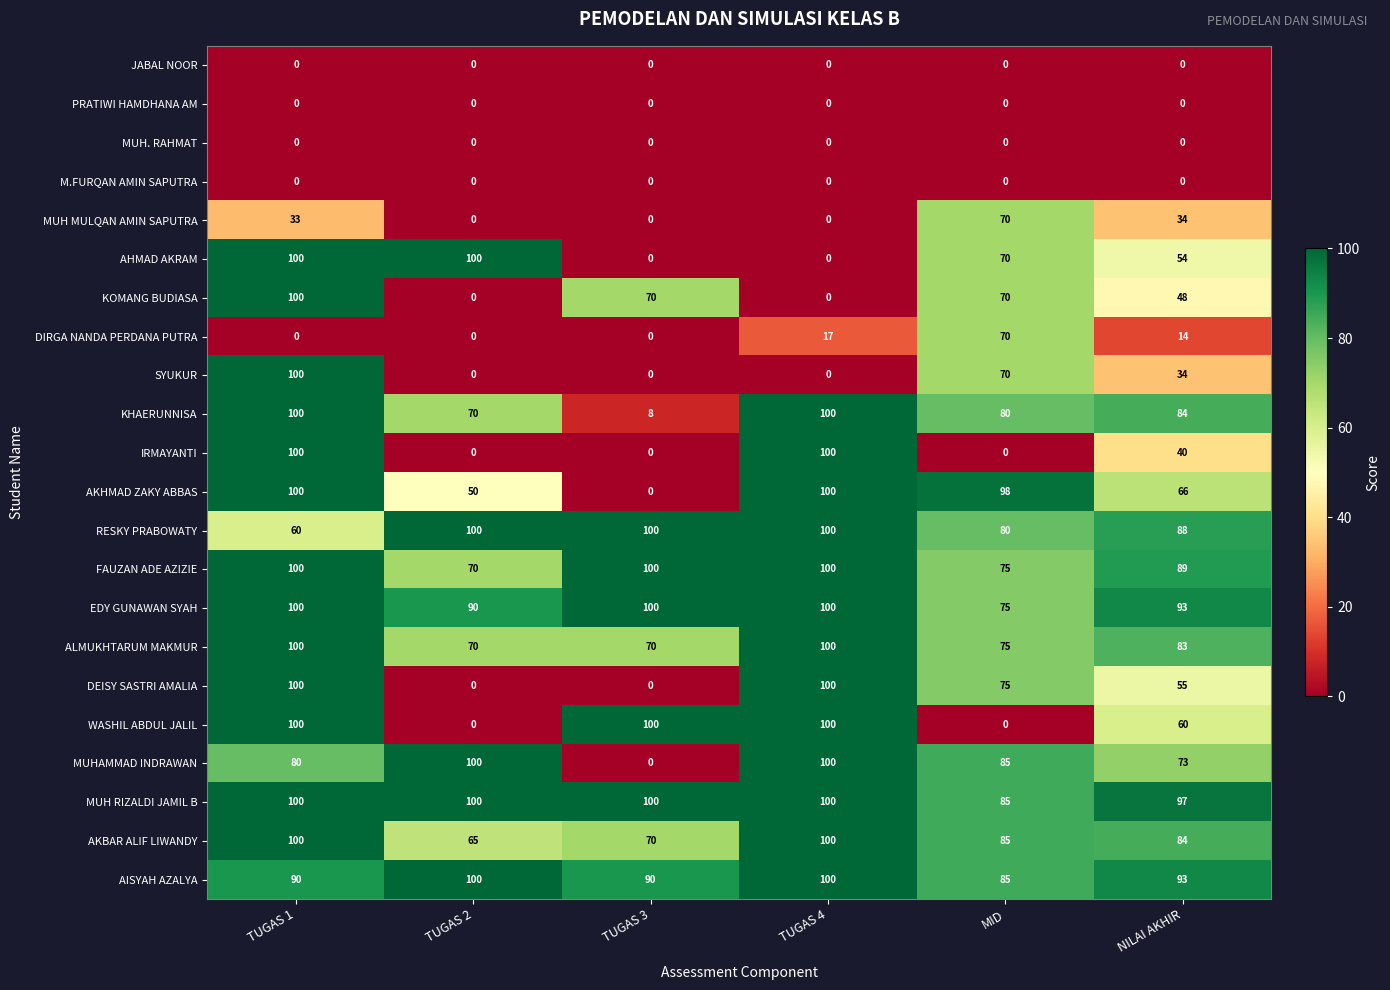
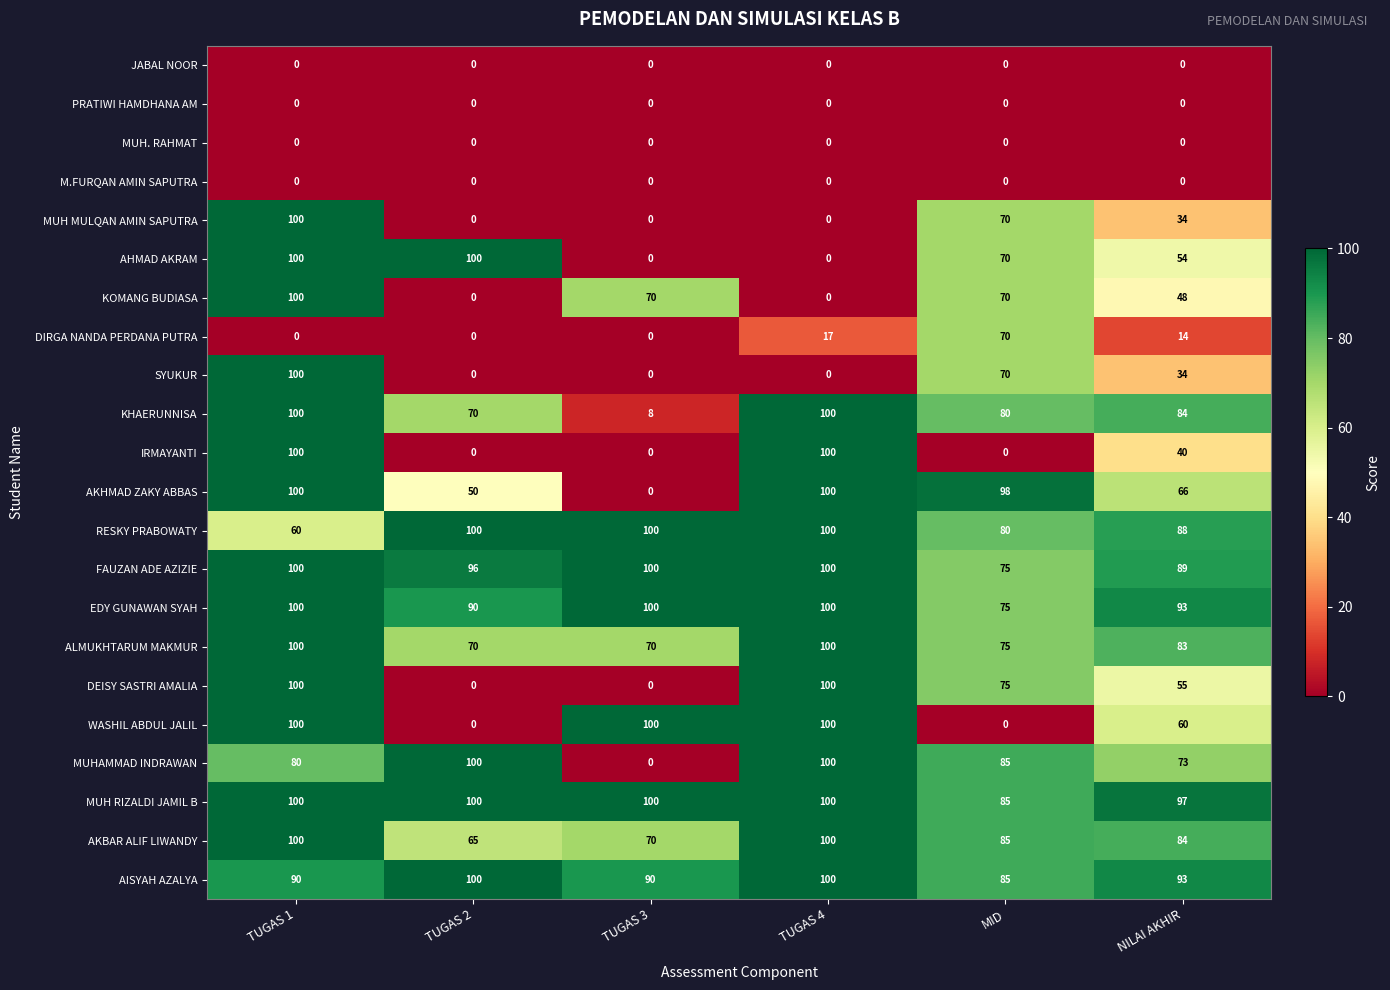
  {
    "JABAL NOOR": {
      "TUGAS 1": 0,
      "TUGAS 2": 0,
      "TUGAS 3": 0,
      "TUGAS 4": 0,
      "MID": 0,
      "NILAI AKHIR": 0
    },
    "PRATIWI HAMDHANA AM": {
      "TUGAS 1": 0,
      "TUGAS 2": 0,
      "TUGAS 3": 0,
      "TUGAS 4": 0,
      "MID": 0,
      "NILAI AKHIR": 0
    },
    "MUH. RAHMAT": {
      "TUGAS 1": 0,
      "TUGAS 2": 0,
      "TUGAS 3": 0,
      "TUGAS 4": 0,
      "MID": 0,
      "NILAI AKHIR": 0
    },
    "M.FURQAN AMIN SAPUTRA": {
      "TUGAS 1": 0,
      "TUGAS 2": 0,
      "TUGAS 3": 0,
      "TUGAS 4": 0,
      "MID": 0,
      "NILAI AKHIR": 0
    },
    "MUH MULQAN AMIN SAPUTRA": {
-     "TUGAS 1": 33,
+     "TUGAS 1": 100,
      "TUGAS 2": 0,
      "TUGAS 3": 0,
      "TUGAS 4": 0,
      "MID": 70,
      "NILAI AKHIR": 34
    },
    "AHMAD AKRAM": {
      "TUGAS 1": 100,
      "TUGAS 2": 100,
      "TUGAS 3": 0,
      "TUGAS 4": 0,
      "MID": 70,
      "NILAI AKHIR": 54
    },
    "KOMANG BUDIASA": {
      "TUGAS 1": 100,
      "TUGAS 2": 0,
      "TUGAS 3": 70,
      "TUGAS 4": 0,
      "MID": 70,
      "NILAI AKHIR": 48
    },
    "DIRGA NANDA PERDANA PUTRA": {
      "TUGAS 1": 0,
      "TUGAS 2": 0,
      "TUGAS 3": 0,
      "TUGAS 4": 17,
      "MID": 70,
      "NILAI AKHIR": 14
    },
    "SYUKUR": {
      "TUGAS 1": 100,
      "TUGAS 2": 0,
      "TUGAS 3": 0,
      "TUGAS 4": 0,
      "MID": 70,
      "NILAI AKHIR": 34
    },
    "KHAERUNNISA": {
      "TUGAS 1": 100,
      "TUGAS 2": 70,
      "TUGAS 3": 8,
      "TUGAS 4": 100,
      "MID": 80,
      "NILAI AKHIR": 84
    },
    "IRMAYANTI": {
      "TUGAS 1": 100,
      "TUGAS 2": 0,
      "TUGAS 3": 0,
      "TUGAS 4": 100,
      "MID": 0,
      "NILAI AKHIR": 40
    },
    "AKHMAD ZAKY ABBAS": {
      "TUGAS 1": 100,
      "TUGAS 2": 50,
      "TUGAS 3": 0,
      "TUGAS 4": 100,
      "MID": 98,
      "NILAI AKHIR": 66
    },
    "RESKY PRABOWATY": {
      "TUGAS 1": 60,
      "TUGAS 2": 100,
      "TUGAS 3": 100,
      "TUGAS 4": 100,
      "MID": 80,
      "NILAI AKHIR": 88
    },
    "FAUZAN ADE AZIZIE": {
      "TUGAS 1": 100,
-     "TUGAS 2": 70,
+     "TUGAS 2": 96,
      "TUGAS 3": 100,
      "TUGAS 4": 100,
      "MID": 75,
      "NILAI AKHIR": 89
    },
    "EDY GUNAWAN SYAH": {
      "TUGAS 1": 100,
      "TUGAS 2": 90,
      "TUGAS 3": 100,
      "TUGAS 4": 100,
      "MID": 75,
      "NILAI AKHIR": 93
    },
    "ALMUKHTARUM MAKMUR": {
      "TUGAS 1": 100,
      "TUGAS 2": 70,
      "TUGAS 3": 70,
      "TUGAS 4": 100,
      "MID": 75,
      "NILAI AKHIR": 83
    },
    "DEISY SASTRI AMALIA": {
      "TUGAS 1": 100,
      "TUGAS 2": 0,
      "TUGAS 3": 0,
      "TUGAS 4": 100,
      "MID": 75,
      "NILAI AKHIR": 55
    },
    "WASHIL ABDUL JALIL": {
      "TUGAS 1": 100,
      "TUGAS 2": 0,
      "TUGAS 3": 100,
      "TUGAS 4": 100,
      "MID": 0,
      "NILAI AKHIR": 60
    },
    "MUHAMMAD INDRAWAN": {
      "TUGAS 1": 80,
      "TUGAS 2": 100,
      "TUGAS 3": 0,
      "TUGAS 4": 100,
      "MID": 85,
      "NILAI AKHIR": 73
    },
    "MUH RIZALDI JAMIL B": {
      "TUGAS 1": 100,
      "TUGAS 2": 100,
      "TUGAS 3": 100,
      "TUGAS 4": 100,
      "MID": 85,
      "NILAI AKHIR": 97
    },
    "AKBAR ALIF LIWANDY": {
      "TUGAS 1": 100,
      "TUGAS 2": 65,
      "TUGAS 3": 70,
      "TUGAS 4": 100,
      "MID": 85,
      "NILAI AKHIR": 84
    },
    "AISYAH AZALYA": {
      "TUGAS 1": 90,
      "TUGAS 2": 100,
      "TUGAS 3": 90,
      "TUGAS 4": 100,
      "MID": 85,
      "NILAI AKHIR": 93
    }
  }
